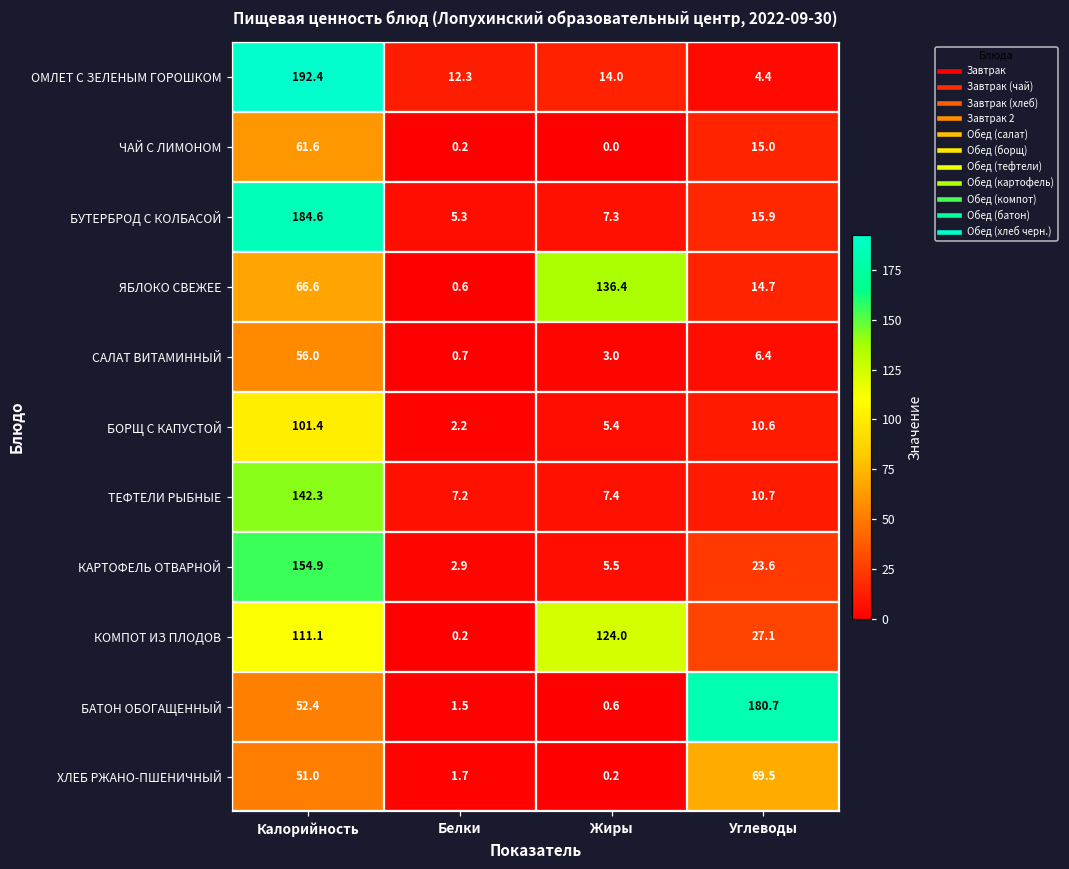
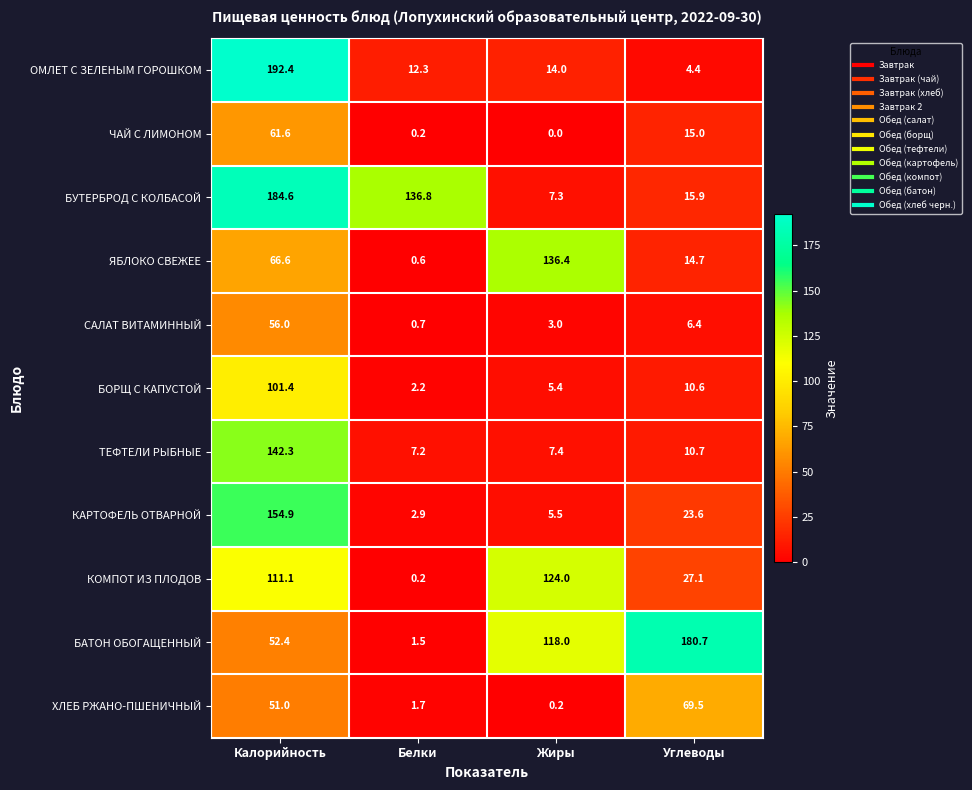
  {
    "ОМЛЕТ С ЗЕЛЕНЫМ ГОРОШКОМ": {
      "Калорийность": 192.4,
      "Белки": 12.3,
      "Жиры": 14.0,
      "Углеводы": 4.4
    },
    "ЧАЙ С ЛИМОНОМ": {
      "Калорийность": 61.6,
      "Белки": 0.2,
      "Жиры": 0.0,
      "Углеводы": 15.0
    },
    "БУТЕРБРОД С КОЛБАСОЙ": {
      "Калорийность": 184.6,
-     "Белки": 5.3,
+     "Белки": 136.8,
      "Жиры": 7.3,
      "Углеводы": 15.9
    },
    "ЯБЛОКО СВЕЖЕЕ": {
      "Калорийность": 66.6,
      "Белки": 0.6,
      "Жиры": 136.4,
      "Углеводы": 14.7
    },
    "САЛАТ ВИТАМИННЫЙ": {
      "Калорийность": 56.0,
      "Белки": 0.7,
      "Жиры": 3.0,
      "Углеводы": 6.4
    },
    "БОРЩ С КАПУСТОЙ": {
      "Калорийность": 101.4,
      "Белки": 2.2,
      "Жиры": 5.4,
      "Углеводы": 10.6
    },
    "ТЕФТЕЛИ РЫБНЫЕ": {
      "Калорийность": 142.3,
      "Белки": 7.2,
      "Жиры": 7.4,
      "Углеводы": 10.7
    },
    "КАРТОФЕЛЬ ОТВАРНОЙ": {
      "Калорийность": 154.9,
      "Белки": 2.9,
      "Жиры": 5.5,
      "Углеводы": 23.6
    },
    "КОМПОТ ИЗ ПЛОДОВ": {
      "Калорийность": 111.1,
      "Белки": 0.2,
      "Жиры": 124.0,
      "Углеводы": 27.1
    },
    "БАТОН ОБОГАЩЕННЫЙ": {
      "Калорийность": 52.4,
      "Белки": 1.5,
-     "Жиры": 0.6,
+     "Жиры": 118.0,
      "Углеводы": 180.7
    },
    "ХЛЕБ РЖАНО-ПШЕНИЧНЫЙ": {
      "Калорийность": 51.0,
      "Белки": 1.7,
      "Жиры": 0.2,
      "Углеводы": 69.5
    }
  }
